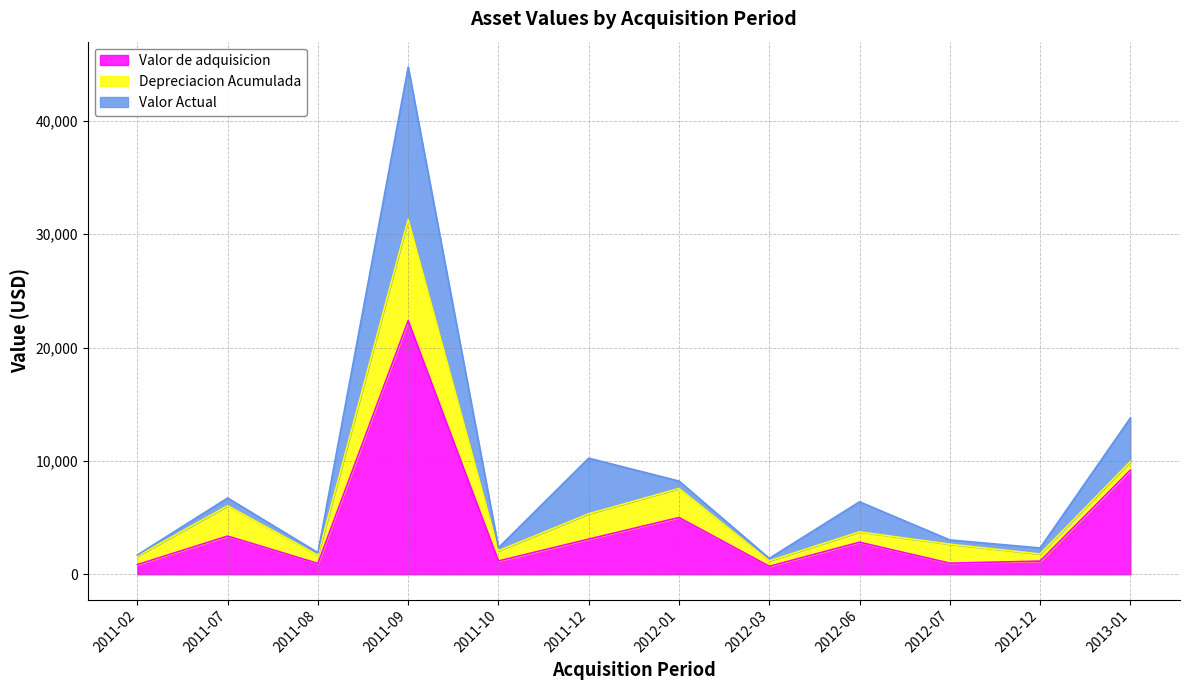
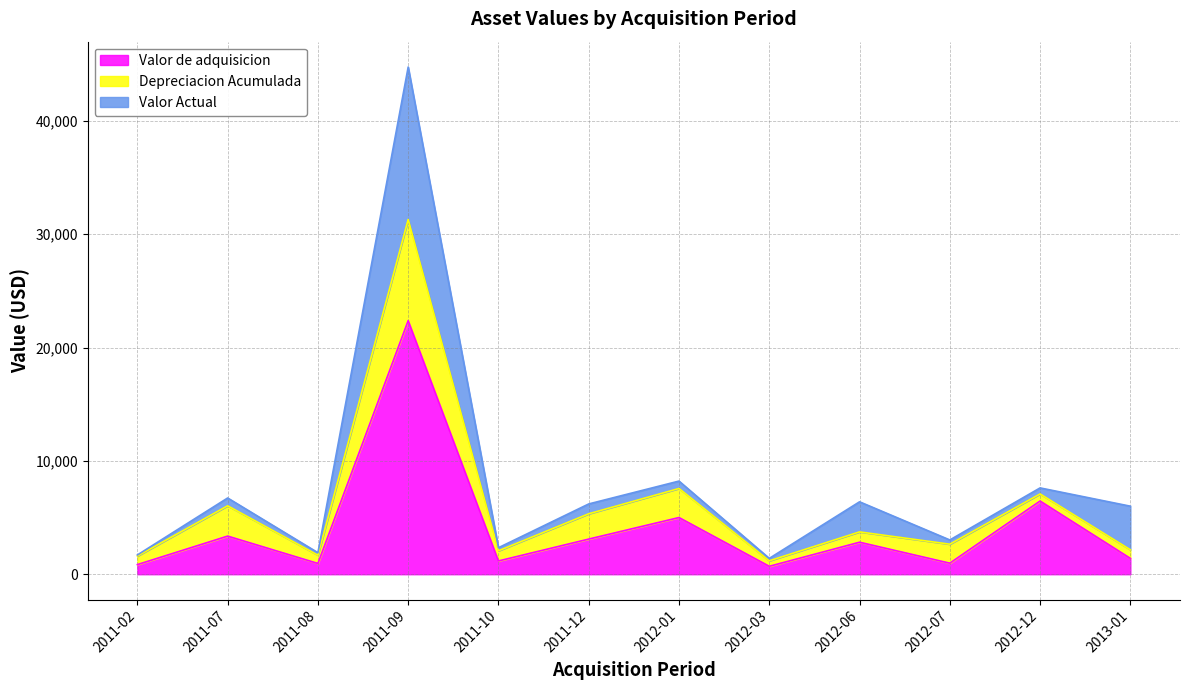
  {
    "Valor de adquisicion": {
      "2011-02": "900",
      "2011-07": "3,400",
      "2011-08": "900",
      "2011-09": "22,400",
      "2011-10": "1,200",
      "2011-12": "3,100",
      "2012-01": "5,000",
      "2012-03": "700",
      "2012-06": "2,800",
      "2012-07": "1,000",
-     "2012-12": "1,200",
-     "2013-01": "9,200"
+     "2012-12": "6,500",
+     "2013-01": "1,400"
    },
    "Depreciacion Acumulada": {
      "2011-07": "2,700",
      "2011-09": "8,900",
      "2011-10": "900",
      "2011-12": "2,200",
      "2012-01": "2,600",
      "2012-06": "900",
      "2012-07": "1,700",
      "2012-12": "600",
      "2013-01": "800"
    },
    "Valor Actual": {
      "2011-07": "700",
      "2011-09": "13,400",
      "2011-10": "300",
-     "2011-12": "4,900",
+     "2011-12": "900",
      "2012-01": "700",
      "2012-06": "2,700",
      "2012-07": "400",
      "2012-12": "500",
      "2013-01": "3,800"
    }
  }
